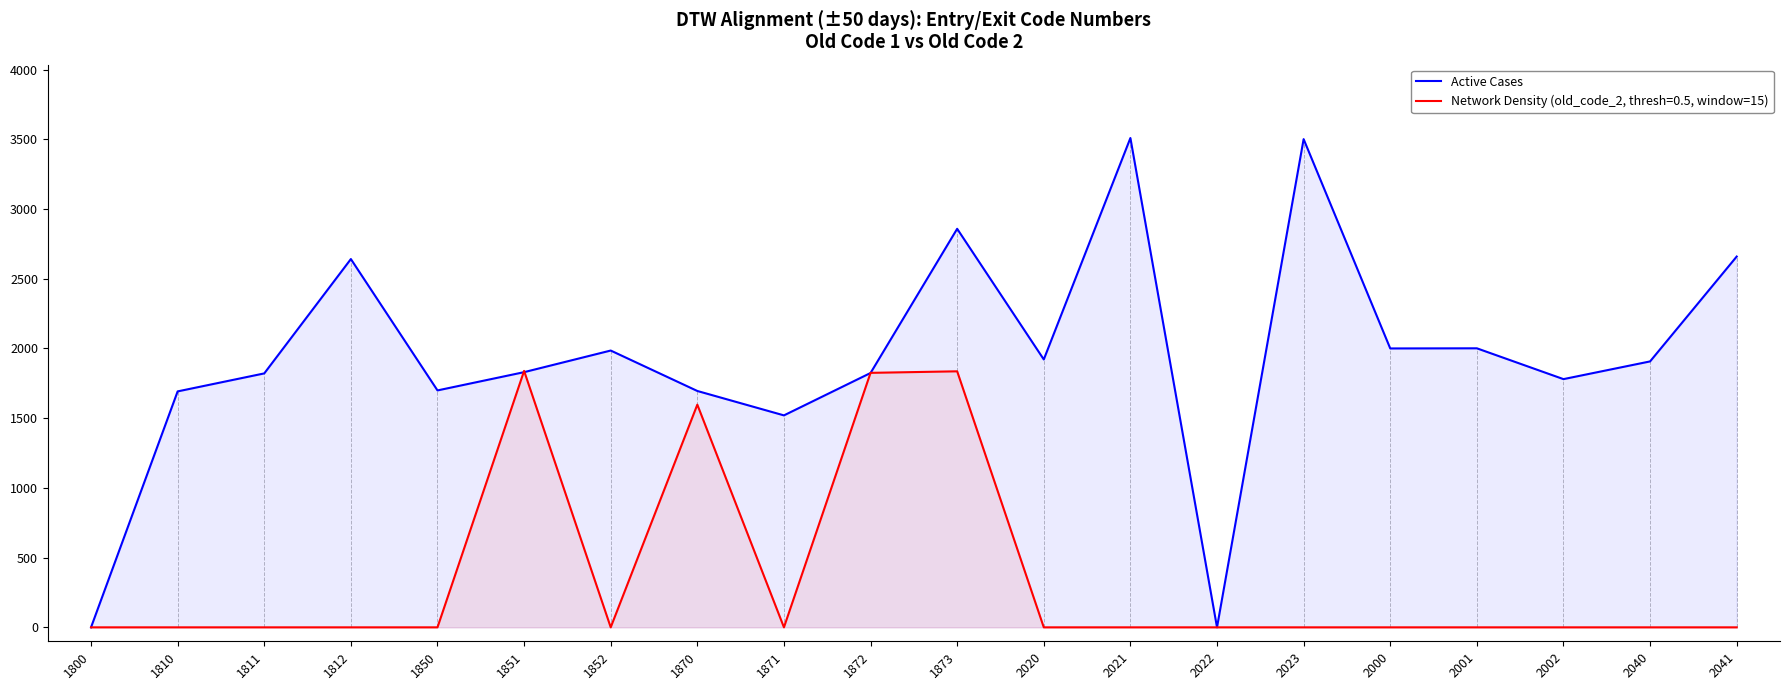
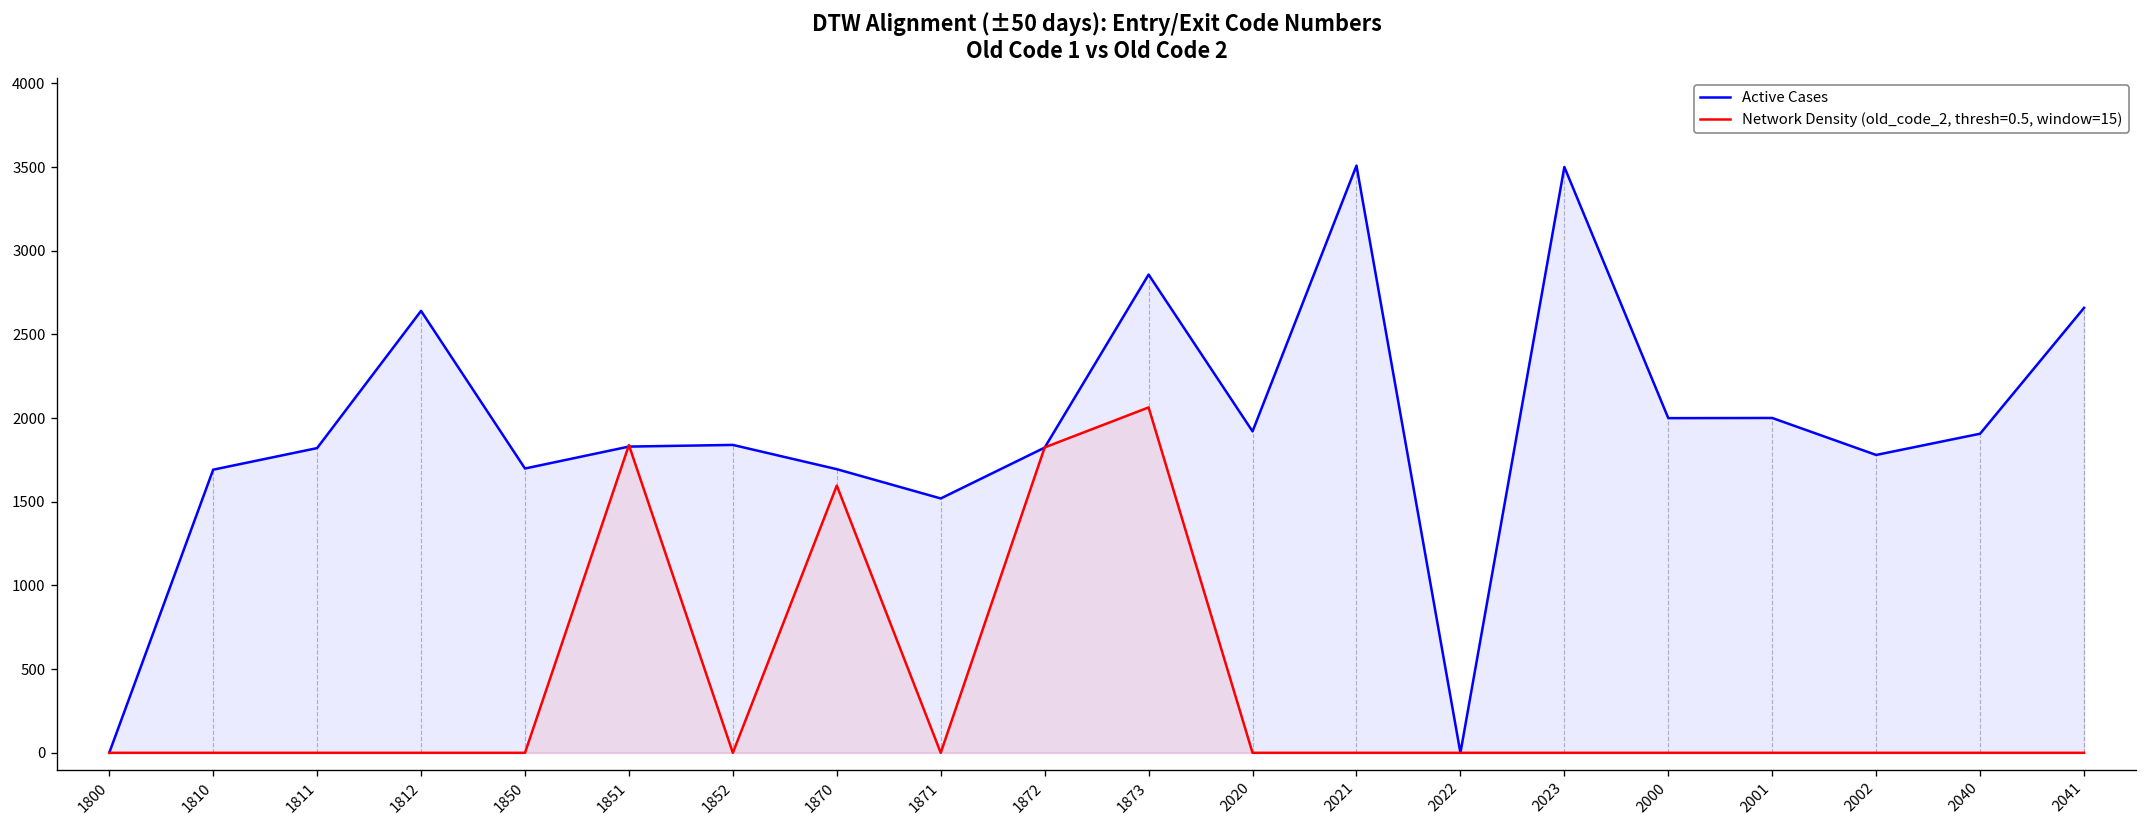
  {
    "Active Cases": {
-     "1852": 1990
+     "1852": 1840
    },
    "Network Density (old_code_2, thresh=0.5, window=15)": {
-     "1873": 1840
+     "1873": 2060
    }
  }
